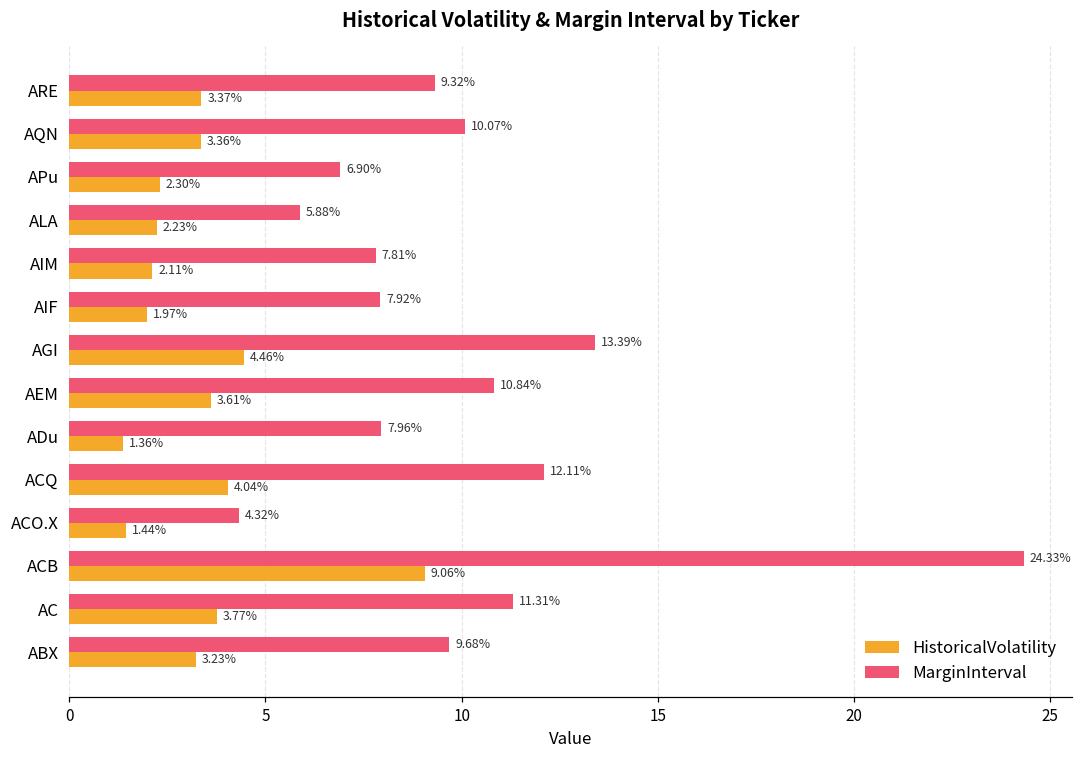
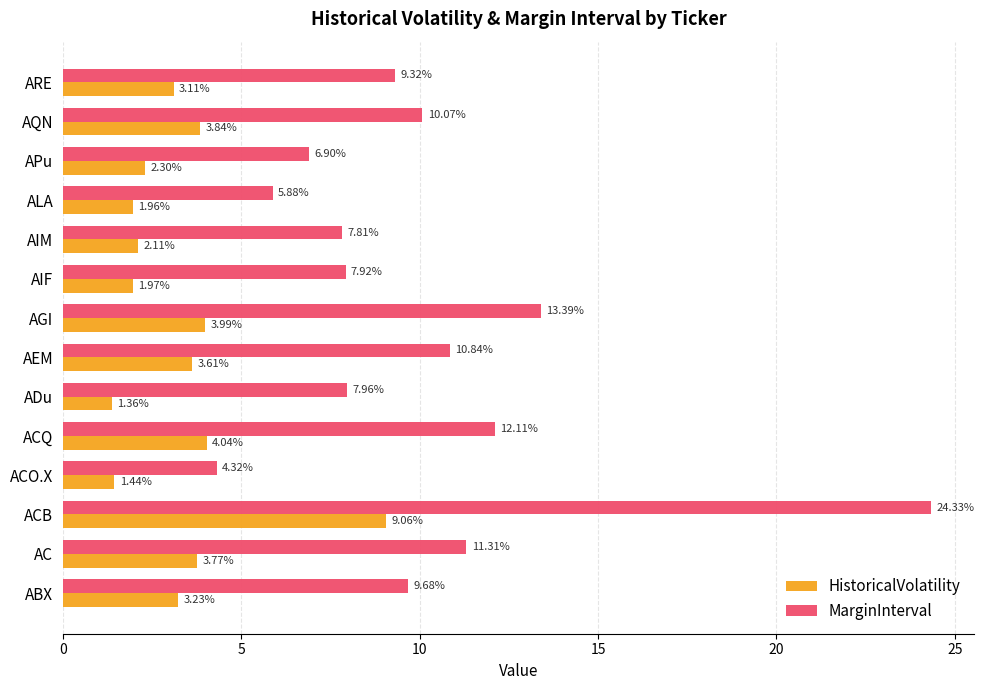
  {
    "HistoricalVolatility": {
-     "ARE": "3.37%",
-     "AQN": "3.36%",
+     "ARE": "3.11%",
+     "AQN": "3.84%",
      "APu": "2.30%",
-     "ALA": "2.23%",
+     "ALA": "1.96%",
      "AIM": "2.11%",
      "AIF": "1.97%",
-     "AGI": "4.46%",
+     "AGI": "3.99%",
      "AEM": "3.61%",
      "ADu": "1.36%",
      "ACQ": "4.04%",
      "ACO.X": "1.44%",
      "ACB": "9.06%",
      "AC": "3.77%",
      "ABX": "3.23%"
    },
    "MarginInterval": {
      "ARE": "9.32%",
      "AQN": "10.07%",
      "APu": "6.90%",
      "ALA": "5.88%",
      "AIM": "7.81%",
      "AIF": "7.92%",
      "AGI": "13.39%",
      "AEM": "10.84%",
      "ADu": "7.96%",
      "ACQ": "12.11%",
      "ACO.X": "4.32%",
      "ACB": "24.33%",
      "AC": "11.31%",
      "ABX": "9.68%"
    }
  }
